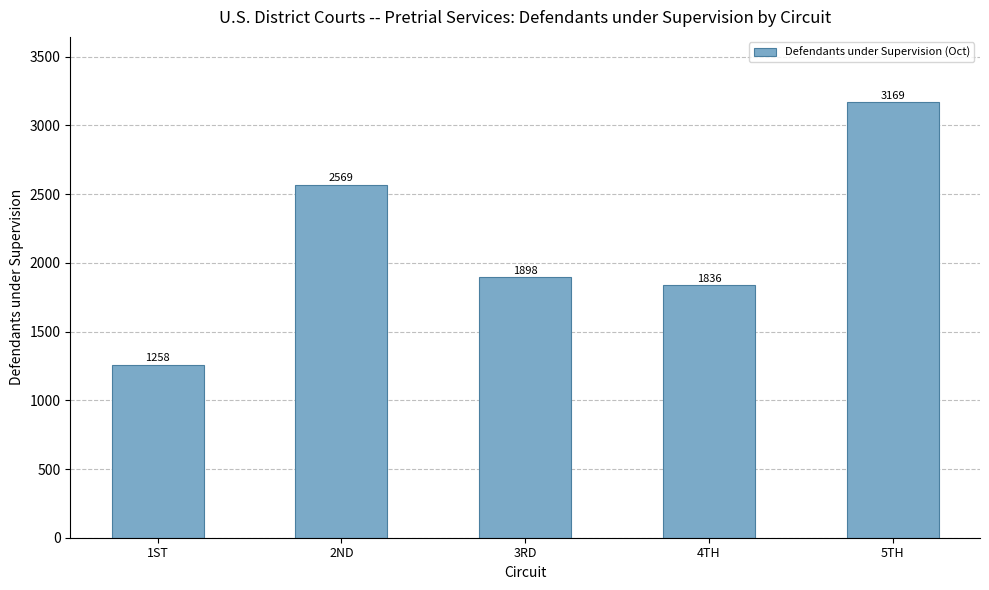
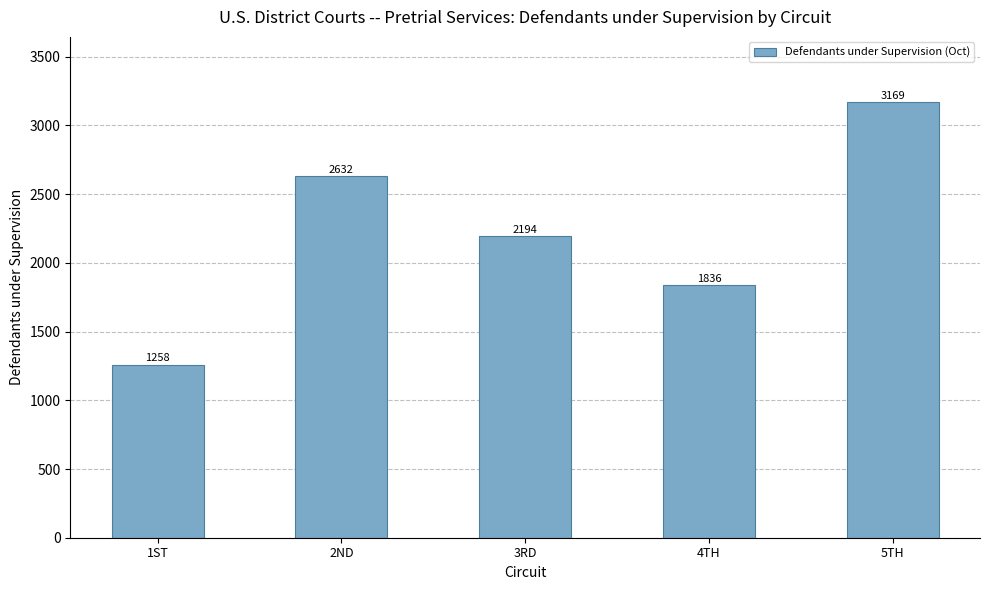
  {
    "1ST": 1258,
-   "2ND": 2569,
-   "3RD": 1898,
+   "2ND": 2632,
+   "3RD": 2194,
    "4TH": 1836,
    "5TH": 3169
  }
